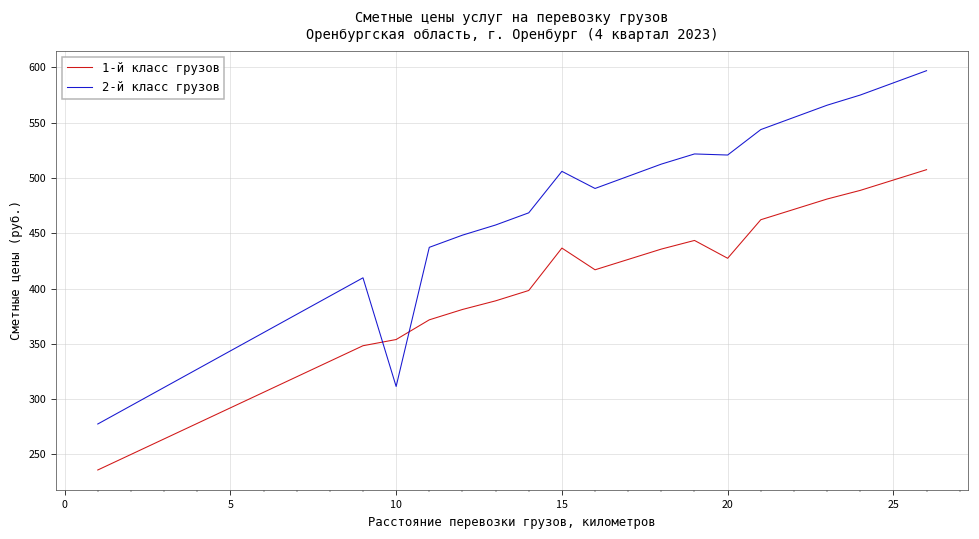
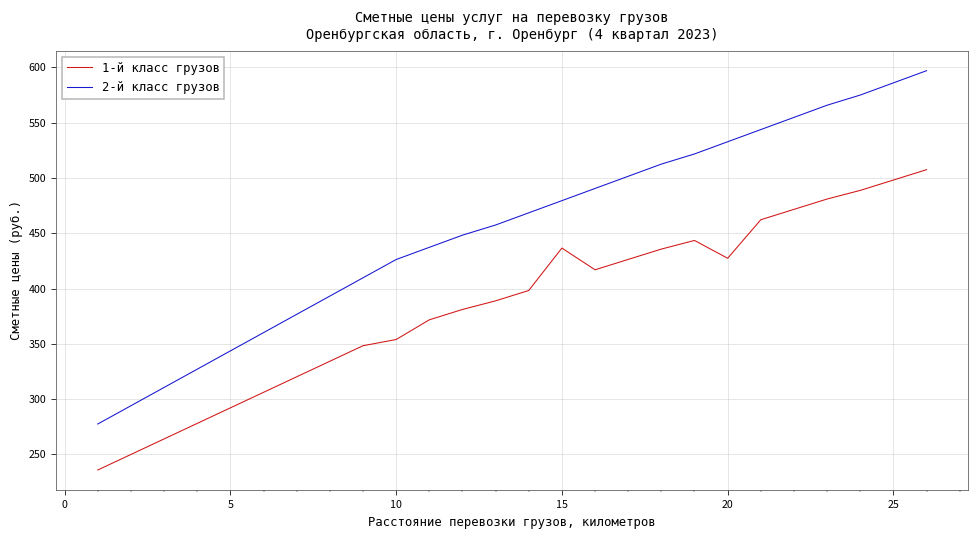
  {
    "1-й класс грузов": {
      "5": 292,
      "10": 354,
      "15": 437,
      "20": 427,
      "25": 498
    },
    "2-й класс грузов": {
      "5": 344,
-     "10": 311,
-     "15": 506,
-     "20": 521,
+     "10": 426,
+     "15": 479,
+     "20": 533,
      "25": 586
    }
  }
